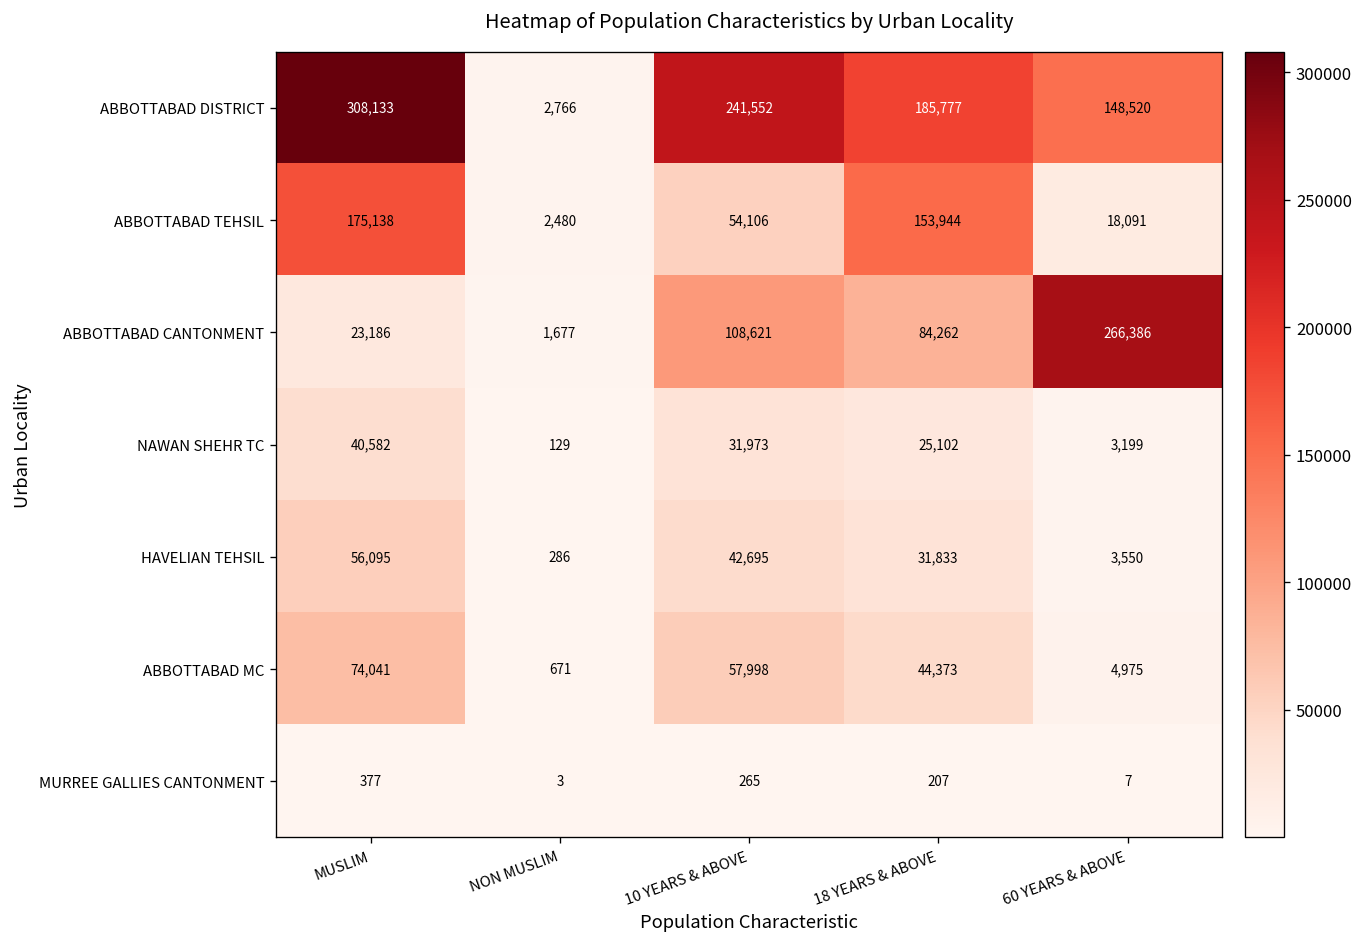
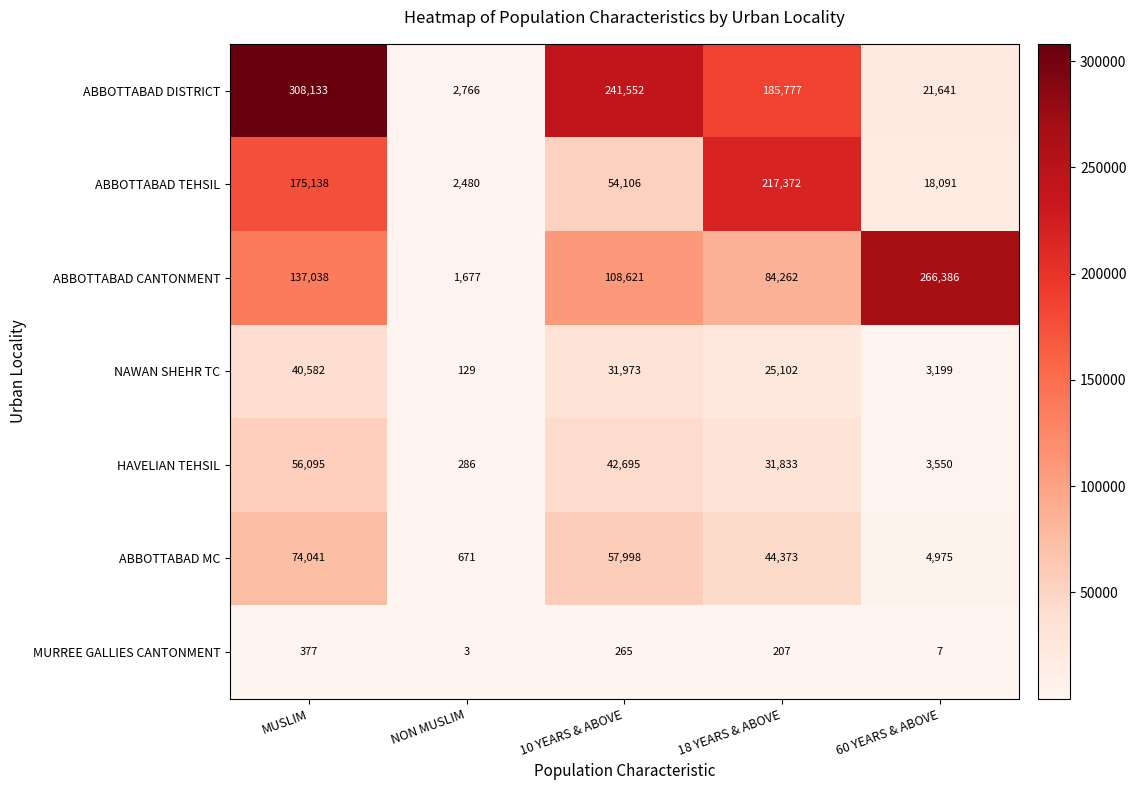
  {
    "ABBOTTABAD DISTRICT": {
      "MUSLIM": "308,133",
      "NON MUSLIM": "2,766",
      "10 YEARS & ABOVE": "241,552",
      "18 YEARS & ABOVE": "185,777",
-     "60 YEARS & ABOVE": "148,520"
+     "60 YEARS & ABOVE": "21,641"
    },
    "ABBOTTABAD TEHSIL": {
      "MUSLIM": "175,138",
      "NON MUSLIM": "2,480",
      "10 YEARS & ABOVE": "54,106",
-     "18 YEARS & ABOVE": "153,944",
+     "18 YEARS & ABOVE": "217,372",
      "60 YEARS & ABOVE": "18,091"
    },
    "ABBOTTABAD CANTONMENT": {
-     "MUSLIM": "23,186",
+     "MUSLIM": "137,038",
      "NON MUSLIM": "1,677",
      "10 YEARS & ABOVE": "108,621",
      "18 YEARS & ABOVE": "84,262",
      "60 YEARS & ABOVE": "266,386"
    },
    "NAWAN SHEHR TC": {
      "MUSLIM": "40,582",
      "NON MUSLIM": "129",
      "10 YEARS & ABOVE": "31,973",
      "18 YEARS & ABOVE": "25,102",
      "60 YEARS & ABOVE": "3,199"
    },
    "HAVELIAN TEHSIL": {
      "MUSLIM": "56,095",
      "NON MUSLIM": "286",
      "10 YEARS & ABOVE": "42,695",
      "18 YEARS & ABOVE": "31,833",
      "60 YEARS & ABOVE": "3,550"
    },
    "ABBOTTABAD MC": {
      "MUSLIM": "74,041",
      "NON MUSLIM": "671",
      "10 YEARS & ABOVE": "57,998",
      "18 YEARS & ABOVE": "44,373",
      "60 YEARS & ABOVE": "4,975"
    },
    "MURREE GALLIES CANTONMENT": {
      "MUSLIM": "377",
      "NON MUSLIM": "3",
      "10 YEARS & ABOVE": "265",
      "18 YEARS & ABOVE": "207",
      "60 YEARS & ABOVE": "7"
    }
  }
